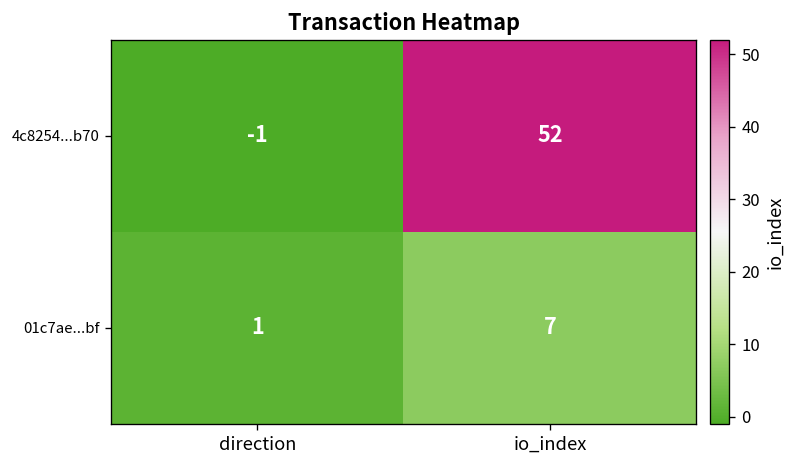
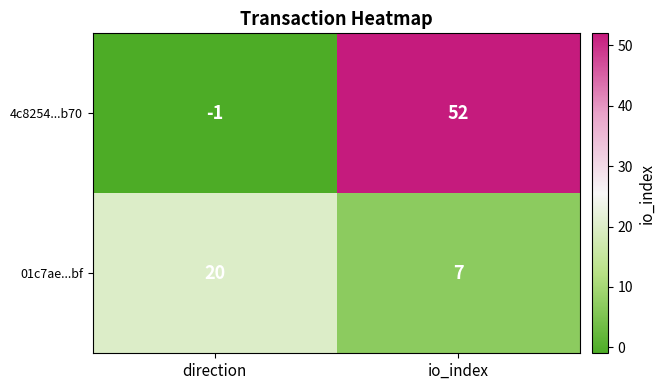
  {
    "4c8254...b70": {
      "direction": -1,
      "io_index": 52
    },
    "01c7ae...bf": {
-     "direction": 1,
+     "direction": 20,
      "io_index": 7
    }
  }
